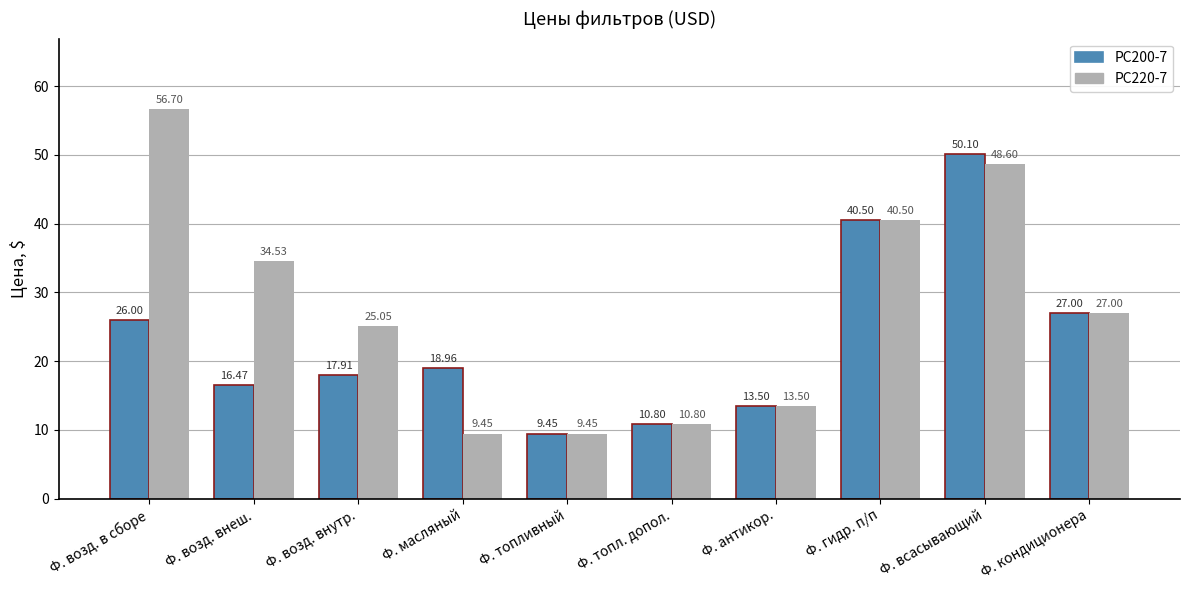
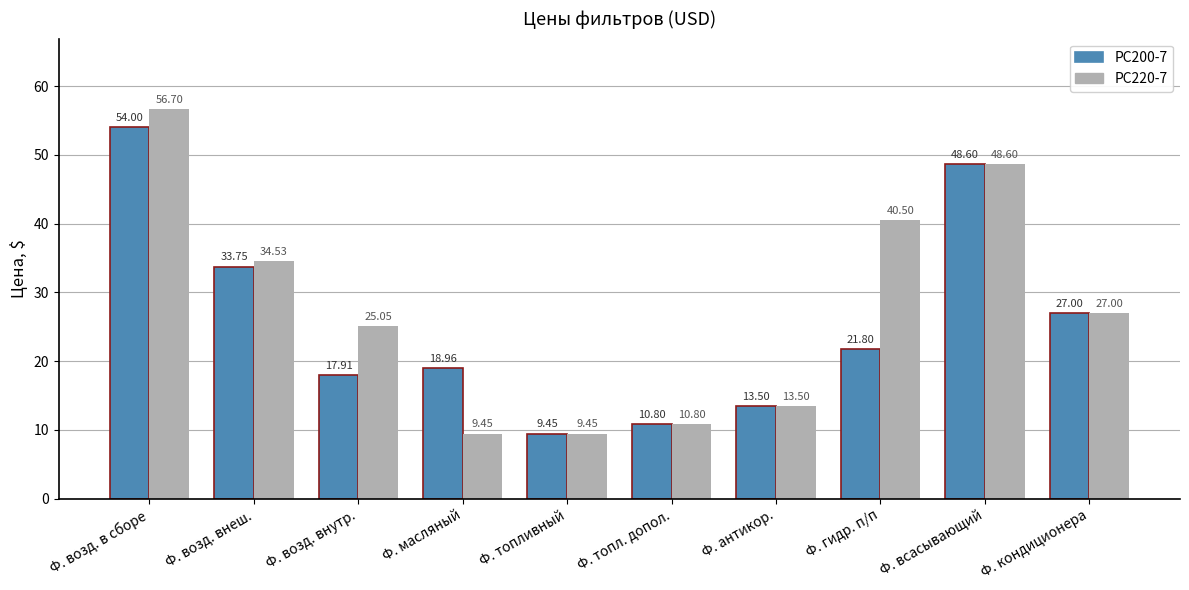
  {
    "PC200-7": {
-     "Ф. возд. в сборе": 26.00,
-     "Ф. возд. внеш.": 16.47,
+     "Ф. возд. в сборе": 54.00,
+     "Ф. возд. внеш.": 33.75,
      "Ф. возд. внутр.": 17.91,
      "Ф. масляный": 18.96,
      "Ф. топливный": 9.45,
      "Ф. топл. допол.": 10.80,
      "Ф. антикор.": 13.50,
-     "Ф. гидр. п/п": 40.50,
-     "Ф. всасывающий": 50.10,
+     "Ф. гидр. п/п": 21.80,
+     "Ф. всасывающий": 48.60,
      "Ф. кондиционера": 27.00
    },
    "PC220-7": {
      "Ф. возд. в сборе": 56.70,
      "Ф. возд. внеш.": 34.53,
      "Ф. возд. внутр.": 25.05,
      "Ф. масляный": 9.45,
      "Ф. топливный": 9.45,
      "Ф. топл. допол.": 10.80,
      "Ф. антикор.": 13.50,
      "Ф. гидр. п/п": 40.50,
      "Ф. всасывающий": 48.60,
      "Ф. кондиционера": 27.00
    }
  }
